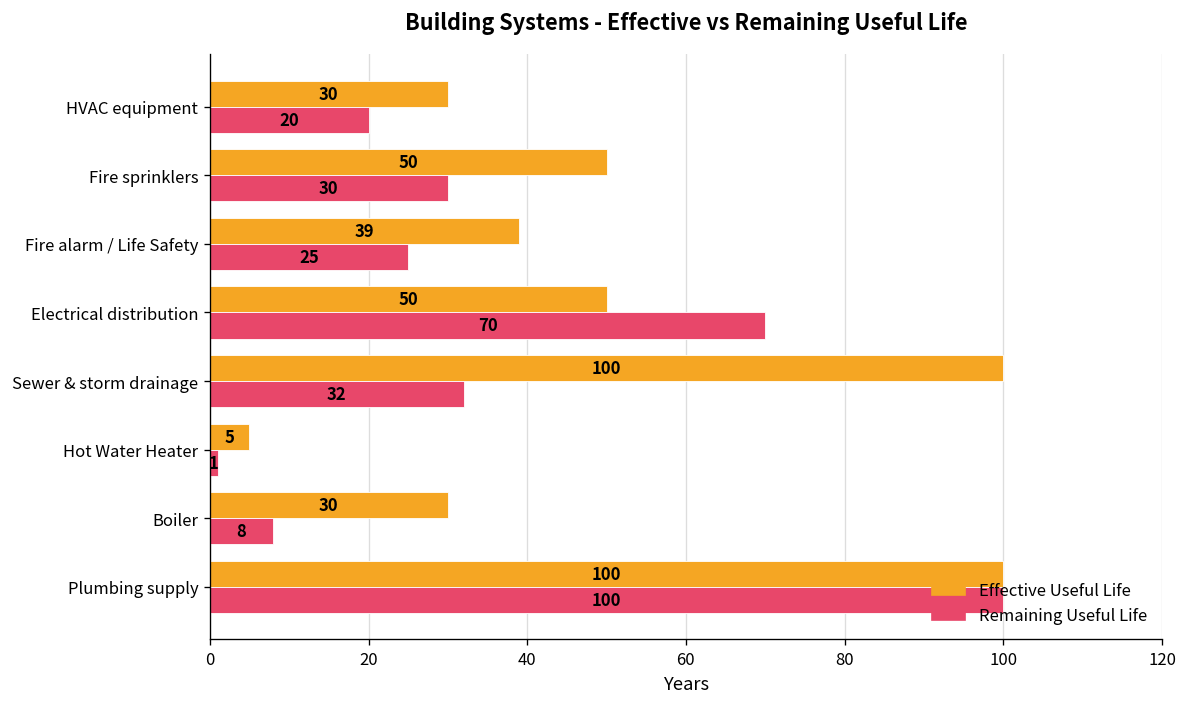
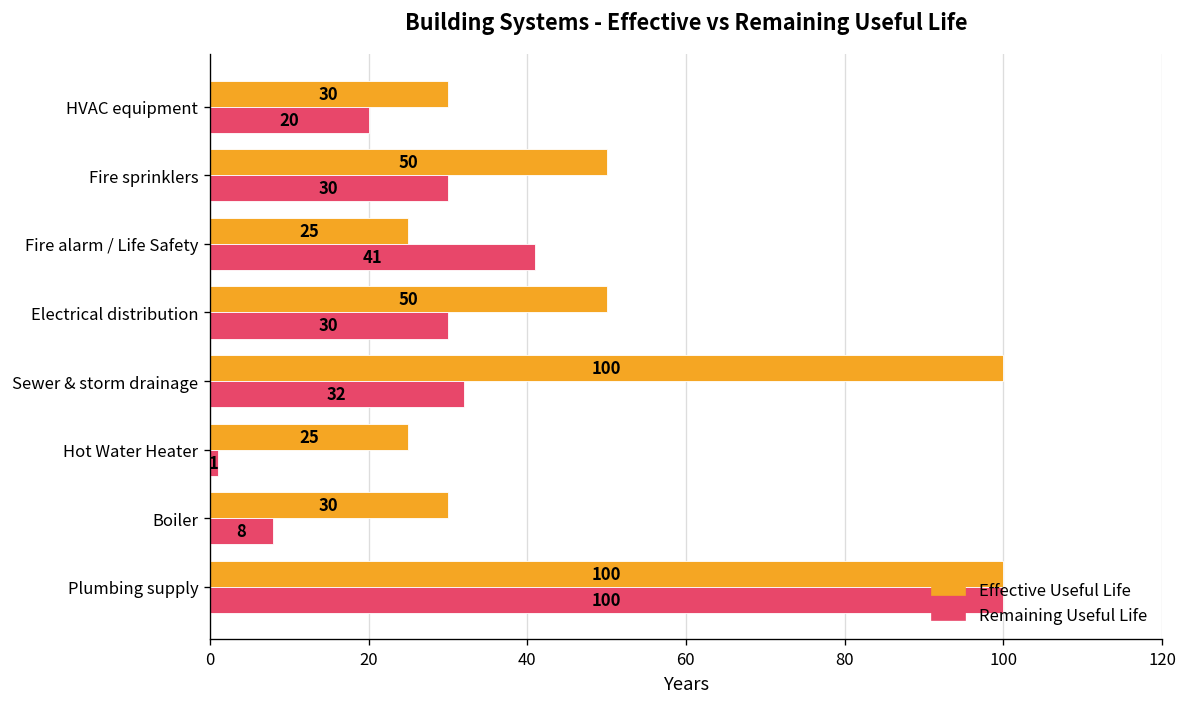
  {
    "Effective Useful Life": {
      "HVAC equipment": 30,
      "Fire sprinklers": 50,
-     "Fire alarm / Life Safety": 39,
+     "Fire alarm / Life Safety": 25,
      "Electrical distribution": 50,
      "Sewer & storm drainage": 100,
-     "Hot Water Heater": 5,
+     "Hot Water Heater": 25,
      "Boiler": 30,
      "Plumbing supply": 100
    },
    "Remaining Useful Life": {
      "HVAC equipment": 20,
      "Fire sprinklers": 30,
-     "Fire alarm / Life Safety": 25,
-     "Electrical distribution": 70,
+     "Fire alarm / Life Safety": 41,
+     "Electrical distribution": 30,
      "Sewer & storm drainage": 32,
      "Hot Water Heater": 1,
      "Boiler": 8,
      "Plumbing supply": 100
    }
  }
